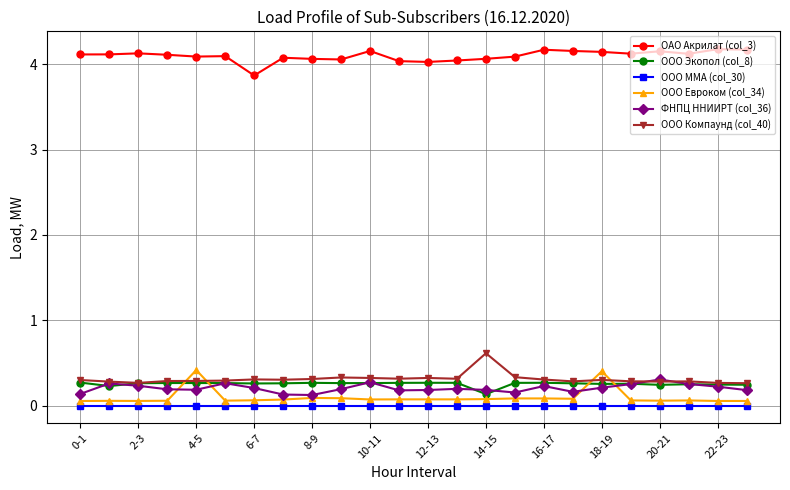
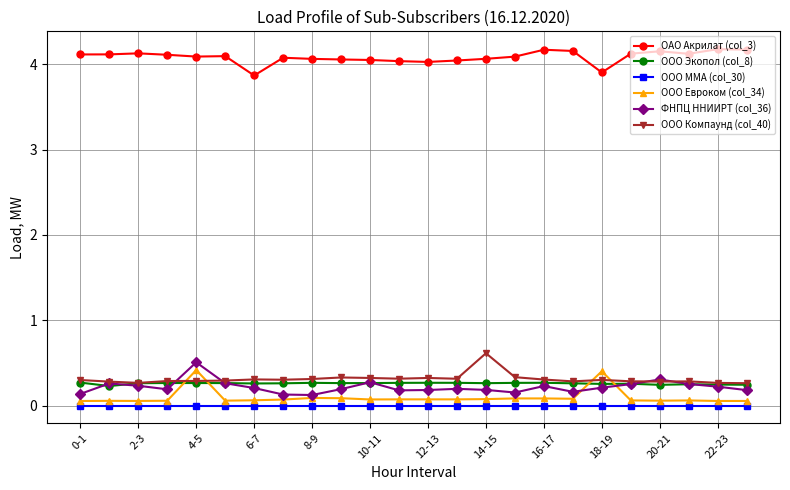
  {
    "ОАО Акрилат (col_3)": {
      "0-1": 4.1,
      "2-3": 4.1,
      "4-5": 4.1,
      "6-7": 3.9,
      "8-9": 4.1,
-     "10-11": 4.2,
+     "10-11": 4.0,
      "12-13": 4.0,
      "14-15": 4.1,
      "16-17": 4.2,
-     "18-19": 4.1
+     "18-19": 3.9
    },
    "ООО Экопол (col_8)": {
      "0-1": 0.3,
      "6-7": 0.3,
      "8-9": 0.3,
      "12-13": 0.3,
-     "14-15": 0.1,
+     "14-15": 0.3,
      "16-17": 0.3,
      "18-19": 0.3,
      "20-21": 0.2
    },
    "ООО ММА (col_30)": {
      "0-1": 0.0,
      "2-3": 0.0,
      "4-5": 0.0,
      "6-7": 0.0,
      "8-9": 0.0,
      "10-11": 0.0,
      "12-13": 0.0,
      "14-15": 0.0,
      "16-17": 0.0,
      "18-19": 0.0,
      "20-21": 0.0,
      "22-23": 0.0
    },
    "ООО Евроком (col_34)": {
      "0-1": 0.1,
      "2-3": 0.1,
      "4-5": 0.4,
      "6-7": 0.1,
      "8-9": 0.1,
      "10-11": 0.1,
      "12-13": 0.1,
      "14-15": 0.1,
      "16-17": 0.1,
      "18-19": 0.4,
      "20-21": 0.1,
      "22-23": 0.1
    },
    "ФНПЦ ННИИРТ (col_36)": {
      "0-1": 0.1,
      "2-3": 0.2,
-     "4-5": 0.2,
+     "4-5": 0.5,
      "6-7": 0.2,
      "8-9": 0.1,
      "12-13": 0.2,
      "14-15": 0.2,
      "16-17": 0.2,
      "18-19": 0.2
    },
    "ООО Компаунд (col_40)": {
      "0-1": 0.3,
      "6-7": 0.3,
      "8-9": 0.3,
      "10-11": 0.3,
      "12-13": 0.3,
      "14-15": 0.6,
      "16-17": 0.3,
      "18-19": 0.3
    }
  }
